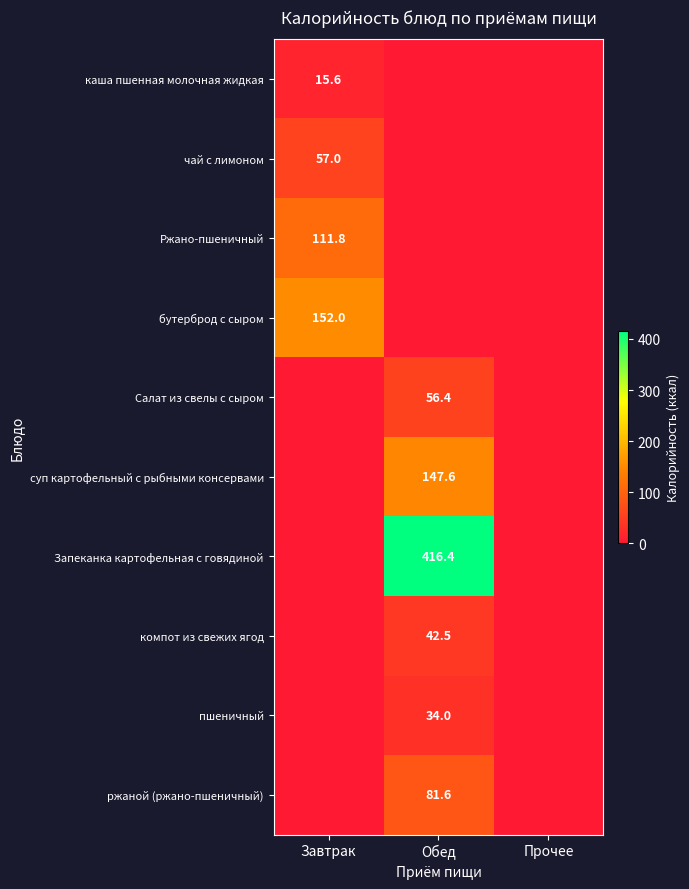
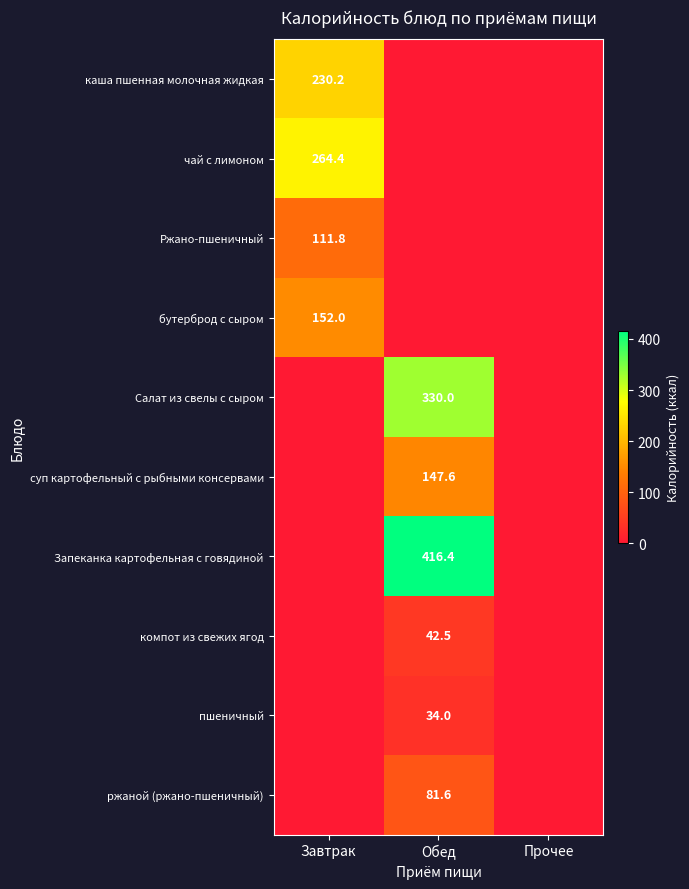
  {
    "каша пшенная молочная жидкая": {
-     "Завтрак": 15.6
+     "Завтрак": 230.2
    },
    "чай с лимоном": {
-     "Завтрак": 57.0
+     "Завтрак": 264.4
    },
    "Ржано-пшеничный": {
      "Завтрак": 111.8
    },
    "бутерброд с сыром": {
      "Завтрак": 152.0
    },
    "Салат из свелы с сыром": {
-     "Обед": 56.4
+     "Обед": 330.0
    },
    "суп картофельный с рыбными консервами": {
      "Обед": 147.6
    },
    "Запеканка картофельная с говядиной": {
      "Обед": 416.4
    },
    "компот из свежих ягод": {
      "Обед": 42.5
    },
    "пшеничный": {
      "Обед": 34.0
    },
    "ржаной (ржано-пшеничный)": {
      "Обед": 81.6
    }
  }
